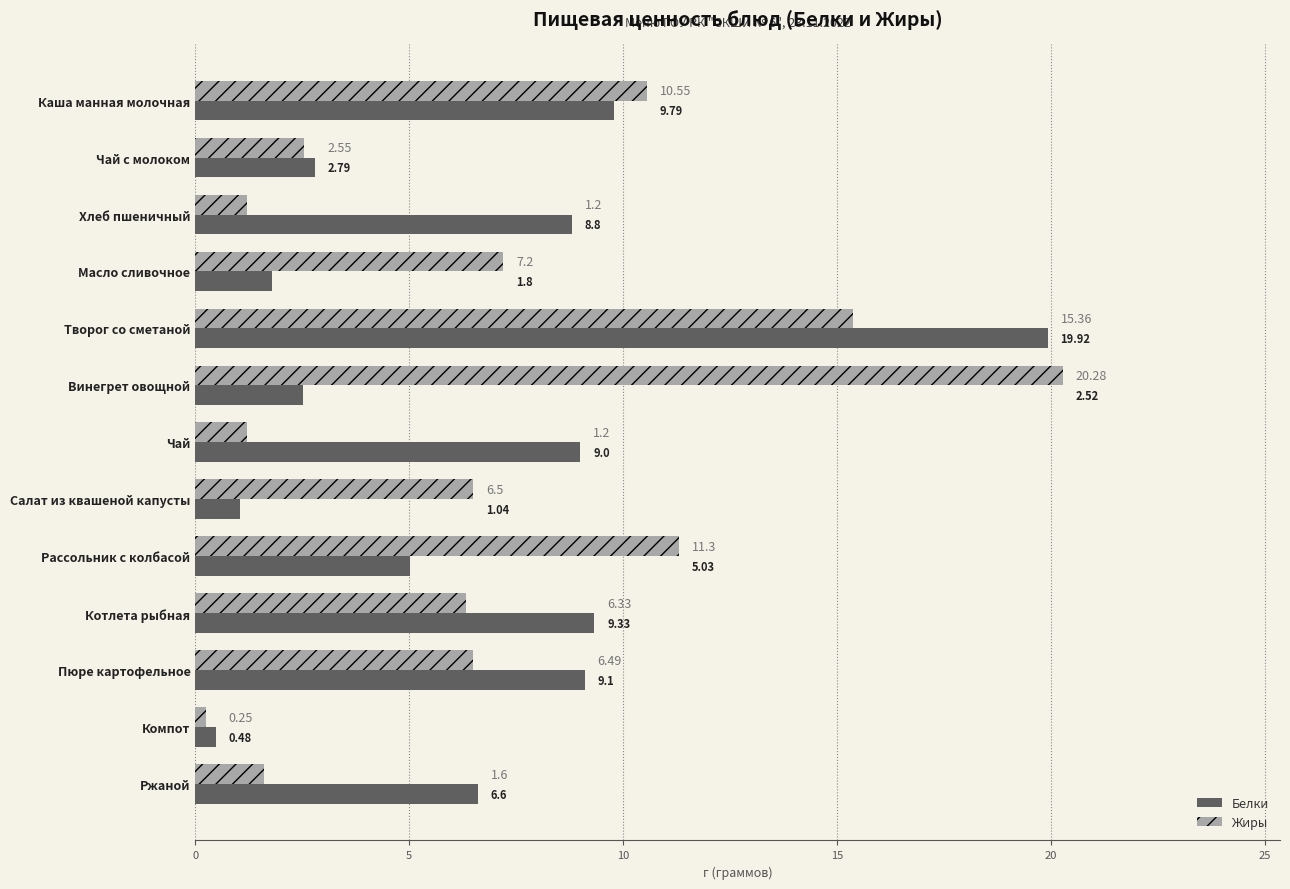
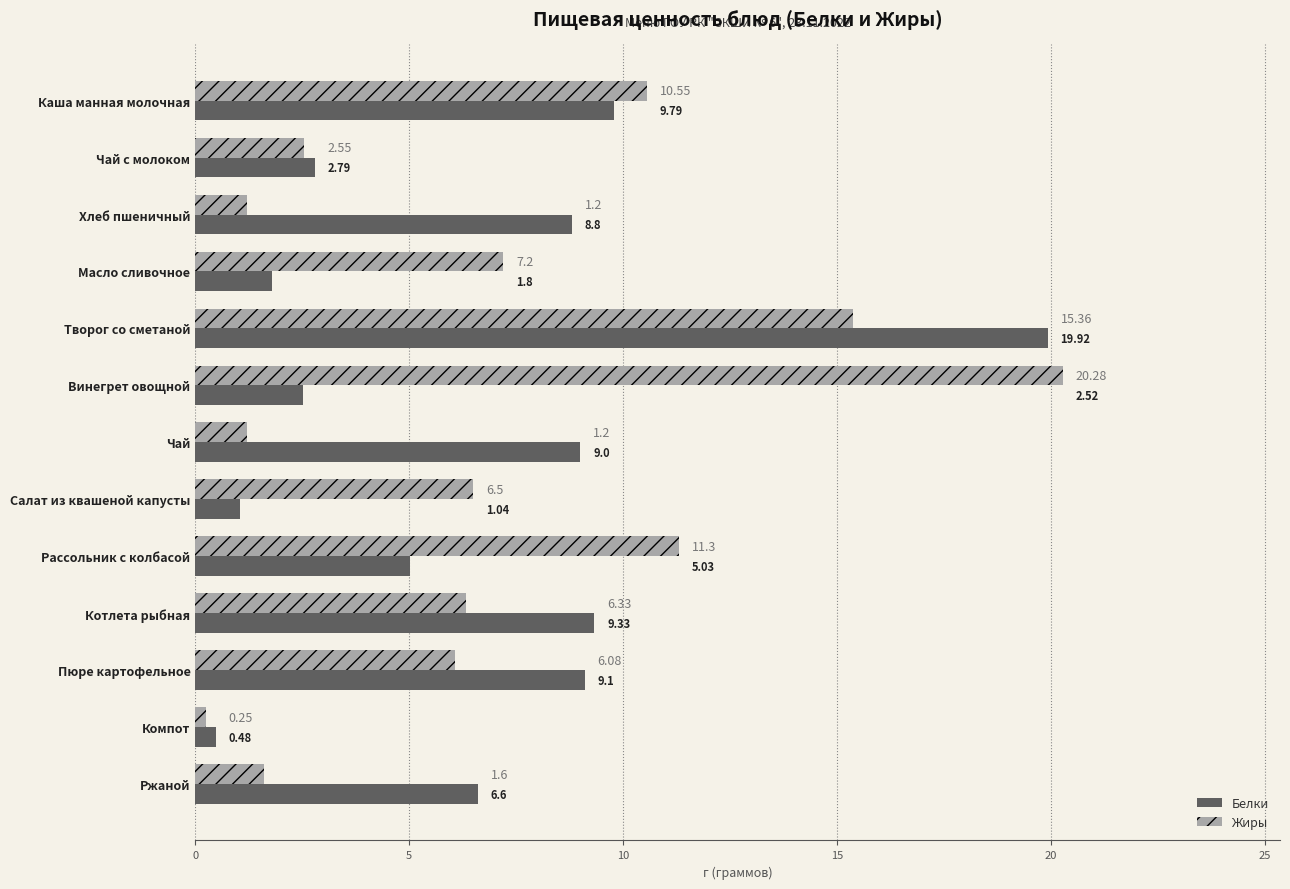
  {
    "Белки": {
      "Чай с молоком": 2.79,
      "Хлеб пшеничный": 8.8,
      "Творог со сметаной": 19.92,
      "Чай": 9.0,
      "Котлета рыбная": 9.33,
      "Пюре картофельное": 9.1,
      "Компот": 0.48,
      "Ржаной": 6.6
    },
    "Жиры": {
      "Каша манная молочная": 10.55,
      "Чай с молоком": 2.55,
      "Масло сливочное": 7.2,
      "Винегрет овощной": 20.28,
      "Салат из квашеной капусты": 6.5,
      "Рассольник с колбасой": 11.3,
-     "Пюре картофельное": 6.49,
+     "Пюре картофельное": 6.08,
      "Компот": 0.25
    }
  }
